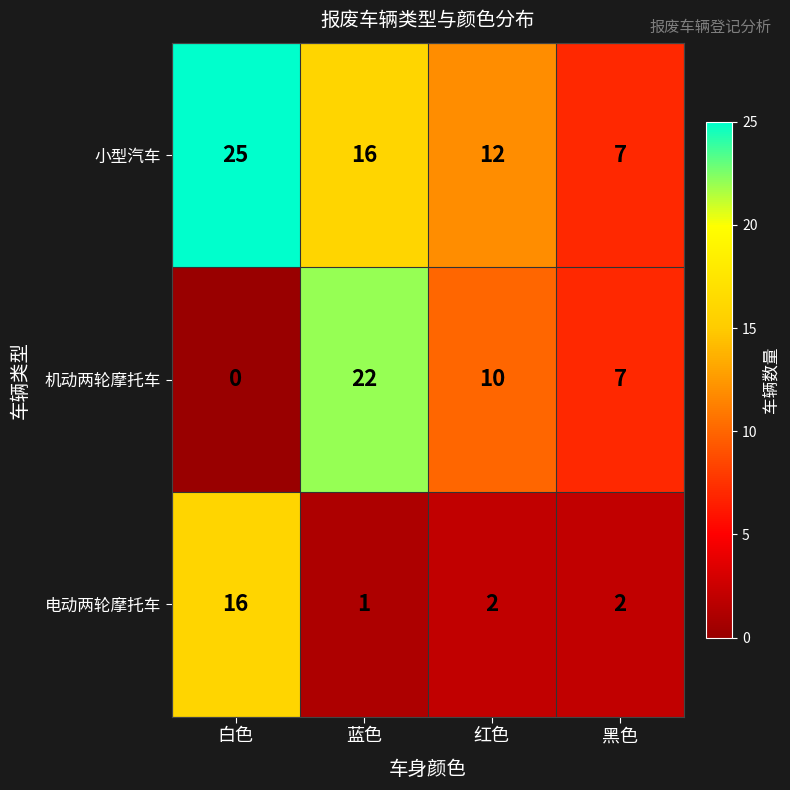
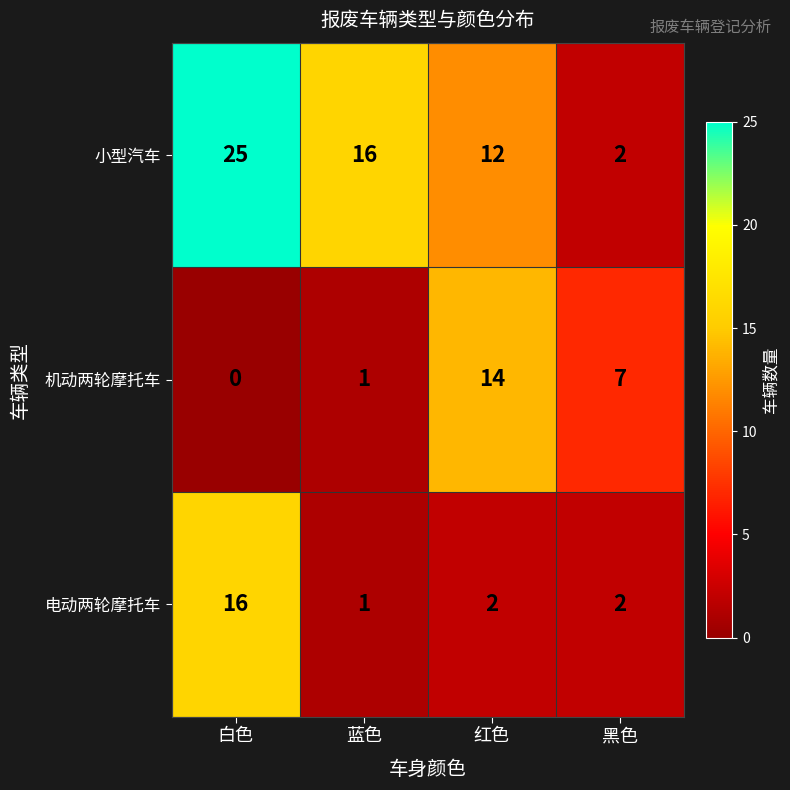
  {
    "小型汽车": {
      "白色": 25,
      "蓝色": 16,
      "红色": 12,
-     "黑色": 7
+     "黑色": 2
    },
    "机动两轮摩托车": {
      "白色": 0,
-     "蓝色": 22,
-     "红色": 10,
+     "蓝色": 1,
+     "红色": 14,
      "黑色": 7
    },
    "电动两轮摩托车": {
      "白色": 16,
      "蓝色": 1,
      "红色": 2,
      "黑色": 2
    }
  }
